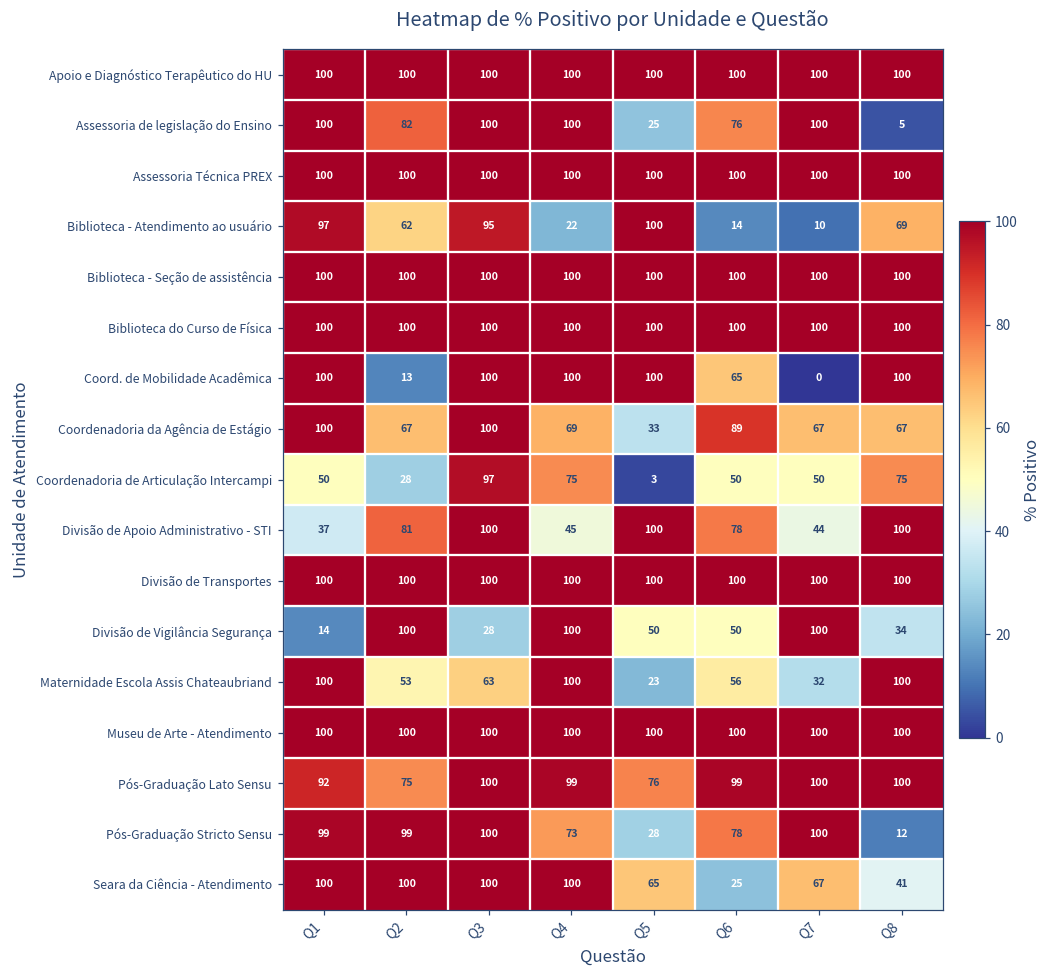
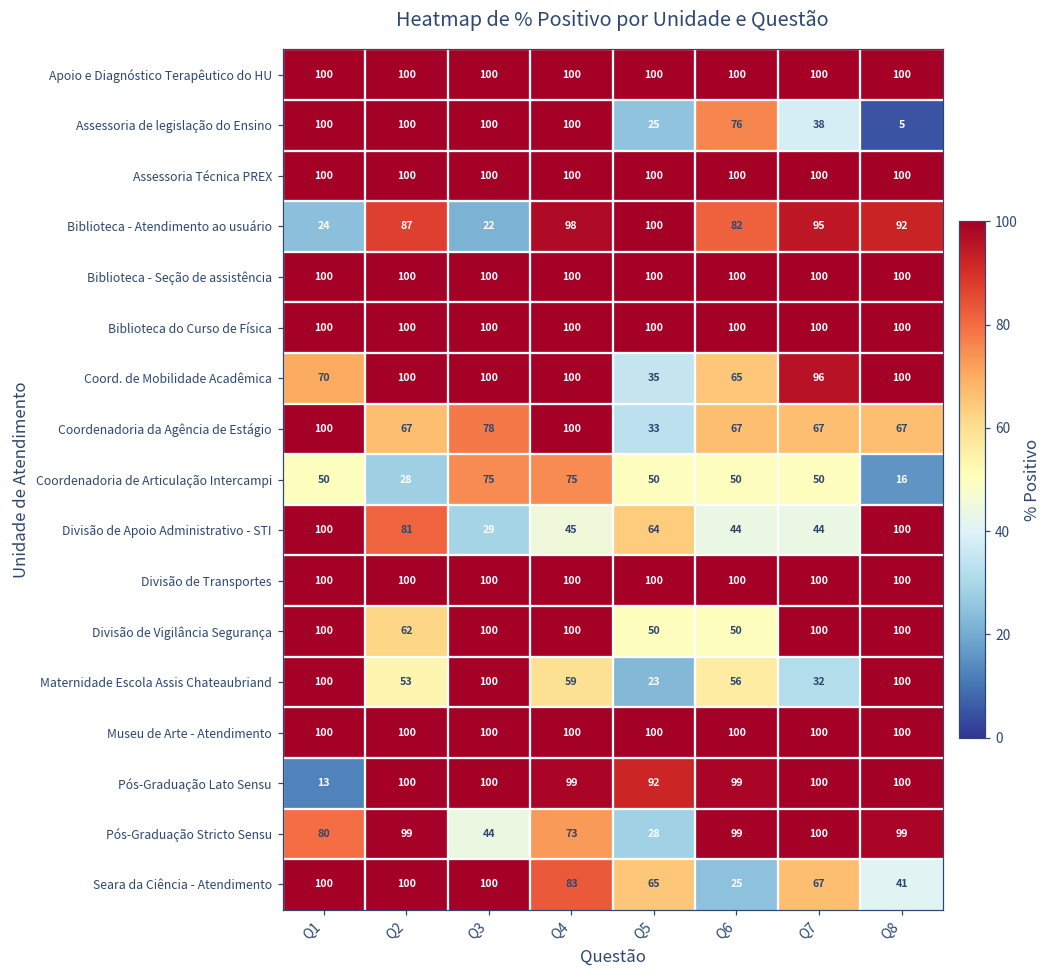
  {
    "Apoio e Diagnóstico Terapêutico do HU": {
      "Q1": 100,
      "Q2": 100,
      "Q3": 100,
      "Q4": 100,
      "Q5": 100,
      "Q6": 100,
      "Q7": 100,
      "Q8": 100
    },
    "Assessoria de legislação do Ensino": {
      "Q1": 100,
-     "Q2": 82,
+     "Q2": 100,
      "Q3": 100,
      "Q4": 100,
      "Q5": 25,
      "Q6": 76,
-     "Q7": 100,
+     "Q7": 38,
      "Q8": 5
    },
    "Assessoria Técnica PREX": {
      "Q1": 100,
      "Q2": 100,
      "Q3": 100,
      "Q4": 100,
      "Q5": 100,
      "Q6": 100,
      "Q7": 100,
      "Q8": 100
    },
    "Biblioteca - Atendimento ao usuário": {
-     "Q1": 97,
-     "Q2": 62,
-     "Q3": 95,
-     "Q4": 22,
+     "Q1": 24,
+     "Q2": 87,
+     "Q3": 22,
+     "Q4": 98,
      "Q5": 100,
-     "Q6": 14,
-     "Q7": 10,
-     "Q8": 69
+     "Q6": 82,
+     "Q7": 95,
+     "Q8": 92
    },
    "Biblioteca - Seção de assistência": {
      "Q1": 100,
      "Q2": 100,
      "Q3": 100,
      "Q4": 100,
      "Q5": 100,
      "Q6": 100,
      "Q7": 100,
      "Q8": 100
    },
    "Biblioteca do Curso de Física": {
      "Q1": 100,
      "Q2": 100,
      "Q3": 100,
      "Q4": 100,
      "Q5": 100,
      "Q6": 100,
      "Q7": 100,
      "Q8": 100
    },
    "Coord. de Mobilidade Acadêmica": {
-     "Q1": 100,
-     "Q2": 13,
+     "Q1": 70,
+     "Q2": 100,
      "Q3": 100,
      "Q4": 100,
-     "Q5": 100,
+     "Q5": 35,
      "Q6": 65,
-     "Q7": 0,
+     "Q7": 96,
      "Q8": 100
    },
    "Coordenadoria da Agência de Estágio": {
      "Q1": 100,
      "Q2": 67,
-     "Q3": 100,
-     "Q4": 69,
+     "Q3": 78,
+     "Q4": 100,
      "Q5": 33,
-     "Q6": 89,
+     "Q6": 67,
      "Q7": 67,
      "Q8": 67
    },
    "Coordenadoria de Articulação Intercampi": {
      "Q1": 50,
      "Q2": 28,
-     "Q3": 97,
+     "Q3": 75,
      "Q4": 75,
-     "Q5": 3,
+     "Q5": 50,
      "Q6": 50,
      "Q7": 50,
-     "Q8": 75
+     "Q8": 16
    },
    "Divisão de Apoio Administrativo - STI": {
-     "Q1": 37,
+     "Q1": 100,
      "Q2": 81,
-     "Q3": 100,
+     "Q3": 29,
      "Q4": 45,
-     "Q5": 100,
-     "Q6": 78,
+     "Q5": 64,
+     "Q6": 44,
      "Q7": 44,
      "Q8": 100
    },
    "Divisão de Transportes": {
      "Q1": 100,
      "Q2": 100,
      "Q3": 100,
      "Q4": 100,
      "Q5": 100,
      "Q6": 100,
      "Q7": 100,
      "Q8": 100
    },
    "Divisão de Vigilância Segurança": {
-     "Q1": 14,
-     "Q2": 100,
-     "Q3": 28,
+     "Q1": 100,
+     "Q2": 62,
+     "Q3": 100,
      "Q4": 100,
      "Q5": 50,
      "Q6": 50,
      "Q7": 100,
-     "Q8": 34
+     "Q8": 100
    },
    "Maternidade Escola Assis Chateaubriand": {
      "Q1": 100,
      "Q2": 53,
-     "Q3": 63,
-     "Q4": 100,
+     "Q3": 100,
+     "Q4": 59,
      "Q5": 23,
      "Q6": 56,
      "Q7": 32,
      "Q8": 100
    },
    "Museu de Arte - Atendimento": {
      "Q1": 100,
      "Q2": 100,
      "Q3": 100,
      "Q4": 100,
      "Q5": 100,
      "Q6": 100,
      "Q7": 100,
      "Q8": 100
    },
    "Pós-Graduação Lato Sensu": {
-     "Q1": 92,
-     "Q2": 75,
+     "Q1": 13,
+     "Q2": 100,
      "Q3": 100,
      "Q4": 99,
-     "Q5": 76,
+     "Q5": 92,
      "Q6": 99,
      "Q7": 100,
      "Q8": 100
    },
    "Pós-Graduação Stricto Sensu": {
-     "Q1": 99,
+     "Q1": 80,
      "Q2": 99,
-     "Q3": 100,
+     "Q3": 44,
      "Q4": 73,
      "Q5": 28,
-     "Q6": 78,
+     "Q6": 99,
      "Q7": 100,
-     "Q8": 12
+     "Q8": 99
    },
    "Seara da Ciência - Atendimento": {
      "Q1": 100,
      "Q2": 100,
      "Q3": 100,
-     "Q4": 100,
+     "Q4": 83,
      "Q5": 65,
      "Q6": 25,
      "Q7": 67,
      "Q8": 41
    }
  }
